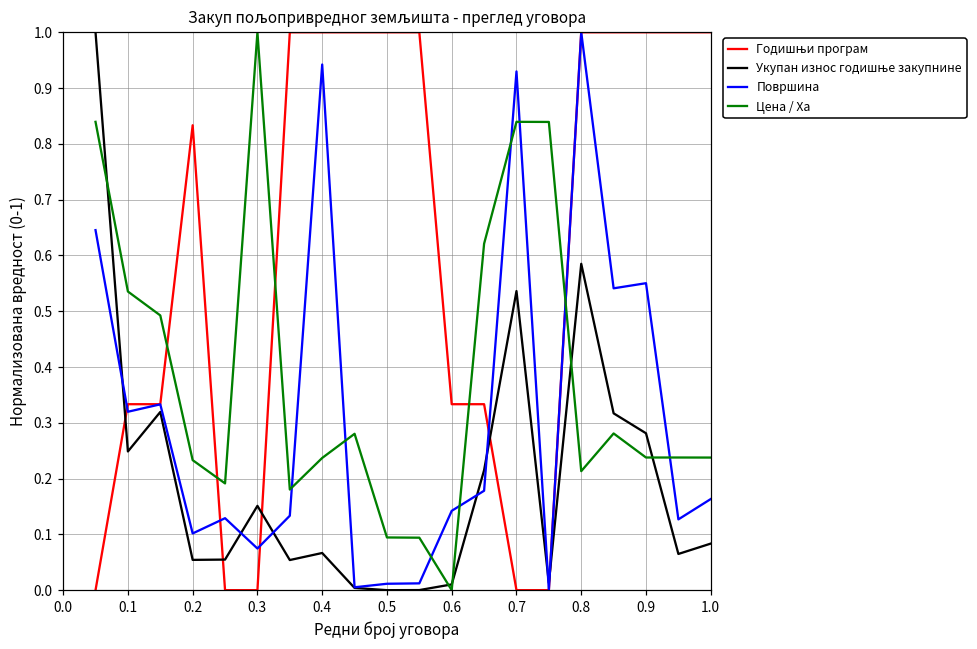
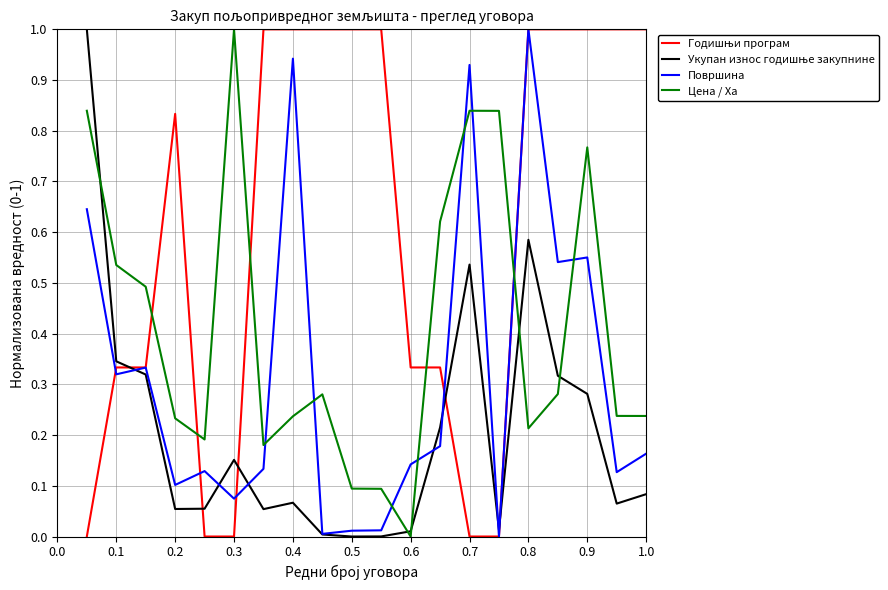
  {
    "Годишњи програм": {
      "0.1": 0.33,
      "0.2": 0.83,
      "0.3": 0.00,
      "0.4": 1.00,
      "0.5": 1.00,
      "0.6": 0.33,
      "0.7": 0.00,
      "0.9": 1.00,
      "1.0": 1.00
    },
    "Укупан износ годишње закупнине": {
-     "0.1": 0.25,
+     "0.1": 0.35,
      "0.2": 0.05,
      "0.3": 0.15,
      "0.4": 0.07,
      "0.5": 0.00,
      "0.6": 0.01,
      "0.7": 0.54,
      "0.8": 0.58,
      "0.9": 0.28,
      "1.0": 0.08
    },
    "Површина": {
      "0.1": 0.32,
      "0.2": 0.10,
      "0.3": 0.07,
      "0.4": 0.94,
      "0.5": 0.01,
      "0.6": 0.14,
      "0.7": 0.93,
      "0.9": 0.55,
      "1.0": 0.16
    },
    "Цена / Ха": {
      "0.1": 0.54,
      "0.2": 0.23,
      "0.3": 1.00,
      "0.4": 0.24,
      "0.5": 0.09,
      "0.6": 0.00,
      "0.7": 0.84,
      "0.8": 0.21,
-     "0.9": 0.24,
+     "0.9": 0.77,
      "1.0": 0.24
    }
  }
